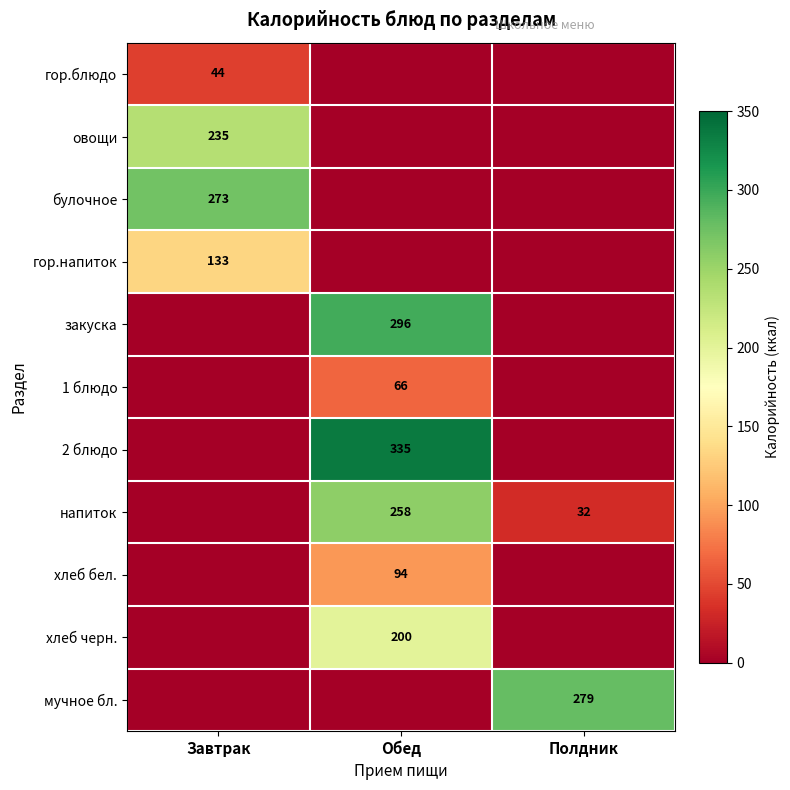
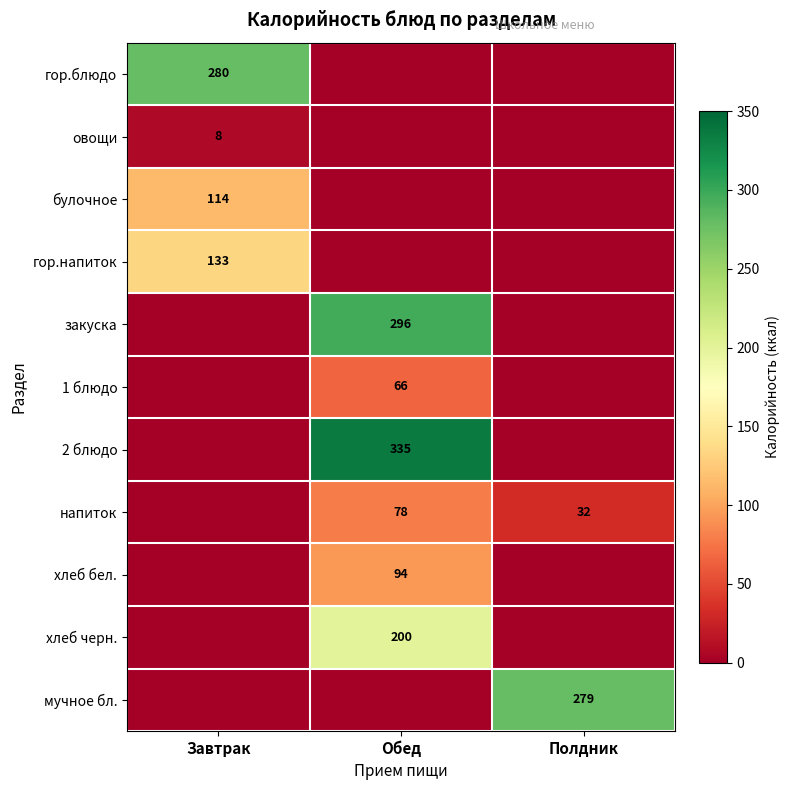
  {
    "гор.блюдо": {
-     "Завтрак": 44
+     "Завтрак": 280
    },
    "овощи": {
-     "Завтрак": 235
+     "Завтрак": 8
    },
    "булочное": {
-     "Завтрак": 273
+     "Завтрак": 114
    },
    "гор.напиток": {
      "Завтрак": 133
    },
    "закуска": {
      "Обед": 296
    },
    "1 блюдо": {
      "Обед": 66
    },
    "2 блюдо": {
      "Обед": 335
    },
    "напиток": {
-     "Обед": 258,
+     "Обед": 78,
      "Полдник": 32
    },
    "хлеб бел.": {
      "Обед": 94
    },
    "хлеб черн.": {
      "Обед": 200
    },
    "мучное бл.": {
      "Полдник": 279
    }
  }
